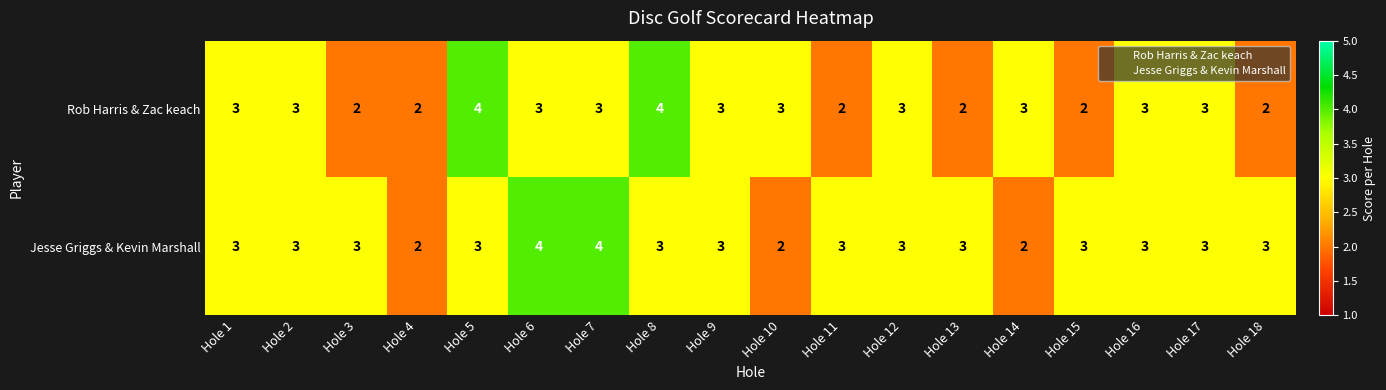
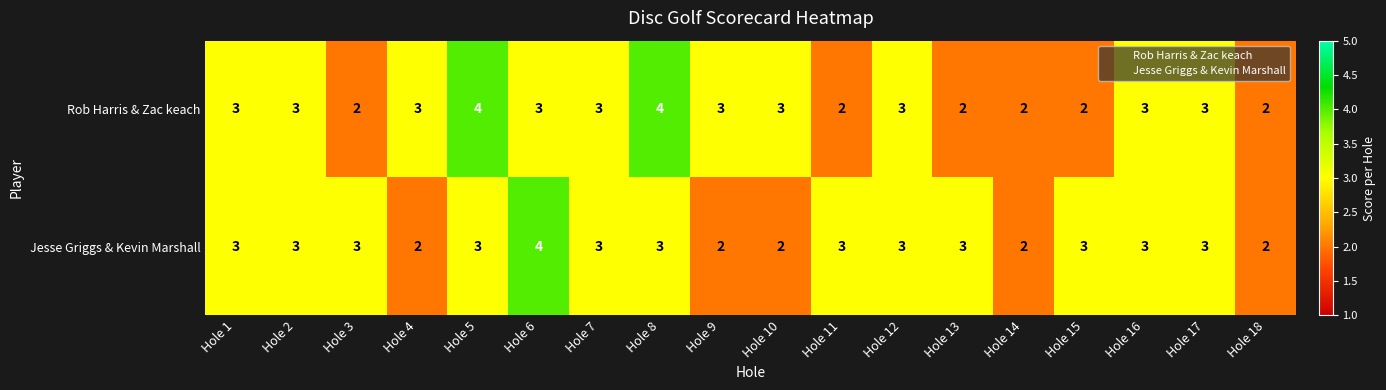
  {
    "Rob Harris & Zac keach": {
-     "Hole 4": 2,
-     "Hole 14": 3
+     "Hole 4": 3,
+     "Hole 14": 2
    },
    "Jesse Griggs & Kevin Marshall": {
-     "Hole 7": 4,
-     "Hole 9": 3,
-     "Hole 18": 3
+     "Hole 7": 3,
+     "Hole 9": 2,
+     "Hole 18": 2
    }
  }
